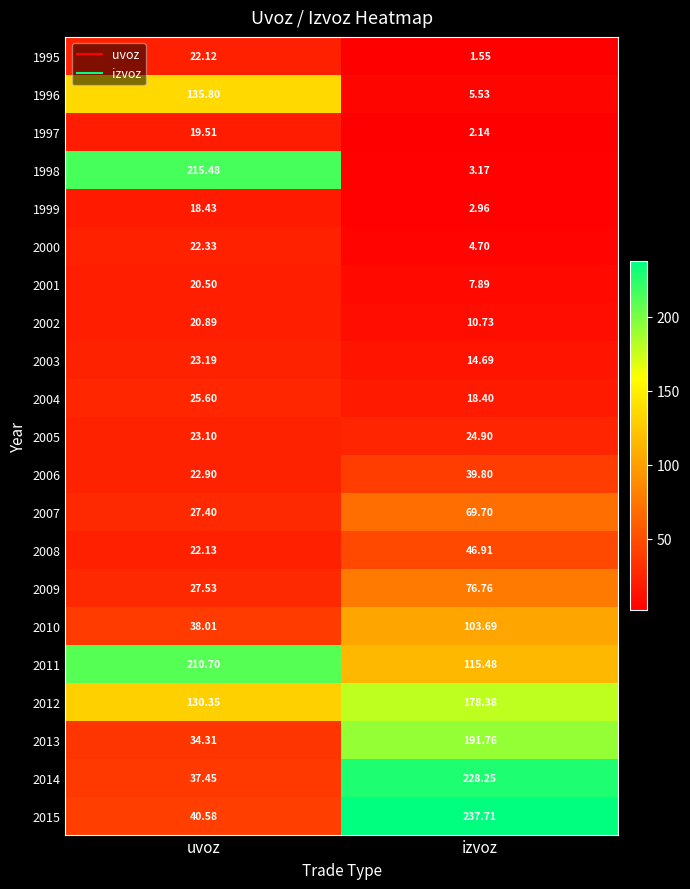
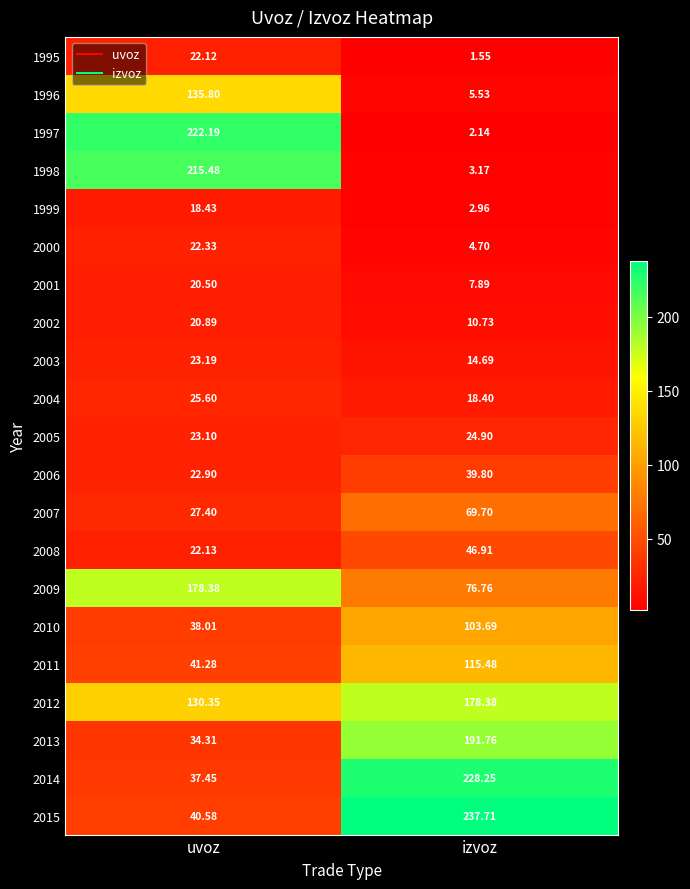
  {
    "1995": {
      "uvoz": 22.12,
      "izvoz": 1.55
    },
    "1996": {
      "uvoz": 135.80,
      "izvoz": 5.53
    },
    "1997": {
-     "uvoz": 19.51,
+     "uvoz": 222.19,
      "izvoz": 2.14
    },
    "1998": {
      "uvoz": 215.48,
      "izvoz": 3.17
    },
    "1999": {
      "uvoz": 18.43,
      "izvoz": 2.96
    },
    "2000": {
      "uvoz": 22.33,
      "izvoz": 4.70
    },
    "2001": {
      "uvoz": 20.50,
      "izvoz": 7.89
    },
    "2002": {
      "uvoz": 20.89,
      "izvoz": 10.73
    },
    "2003": {
      "uvoz": 23.19,
      "izvoz": 14.69
    },
    "2004": {
      "uvoz": 25.60,
      "izvoz": 18.40
    },
    "2005": {
      "uvoz": 23.10,
      "izvoz": 24.90
    },
    "2006": {
      "uvoz": 22.90,
      "izvoz": 39.80
    },
    "2007": {
      "uvoz": 27.40,
      "izvoz": 69.70
    },
    "2008": {
      "uvoz": 22.13,
      "izvoz": 46.91
    },
    "2009": {
-     "uvoz": 27.53,
+     "uvoz": 178.38,
      "izvoz": 76.76
    },
    "2010": {
      "uvoz": 38.01,
      "izvoz": 103.69
    },
    "2011": {
-     "uvoz": 210.70,
+     "uvoz": 41.28,
      "izvoz": 115.48
    },
    "2012": {
      "uvoz": 130.35,
      "izvoz": 178.38
    },
    "2013": {
      "uvoz": 34.31,
      "izvoz": 191.76
    },
    "2014": {
      "uvoz": 37.45,
      "izvoz": 228.25
    },
    "2015": {
      "uvoz": 40.58,
      "izvoz": 237.71
    }
  }
